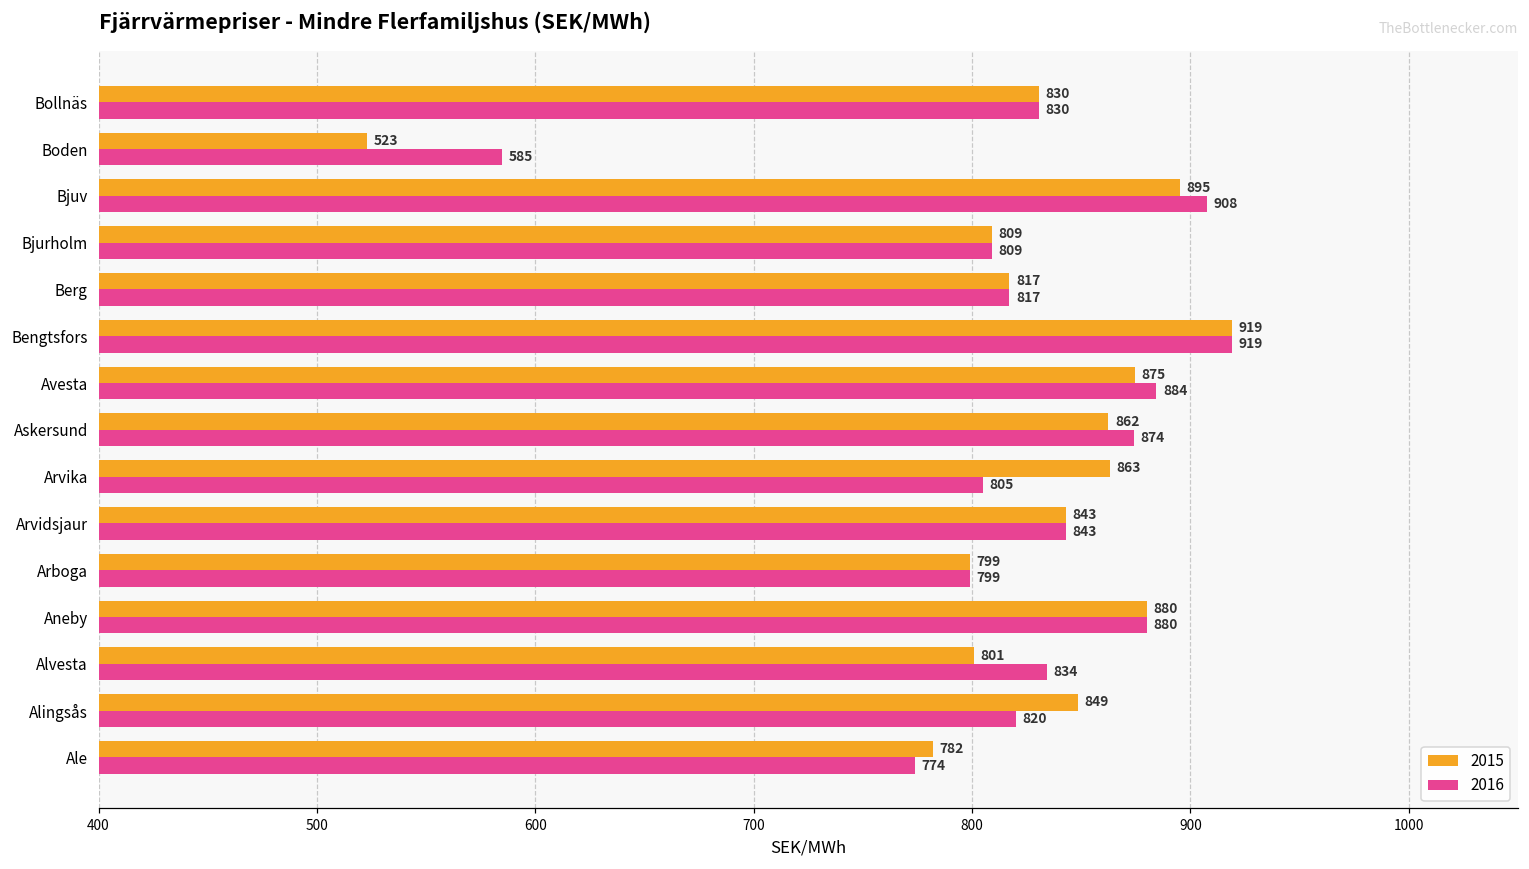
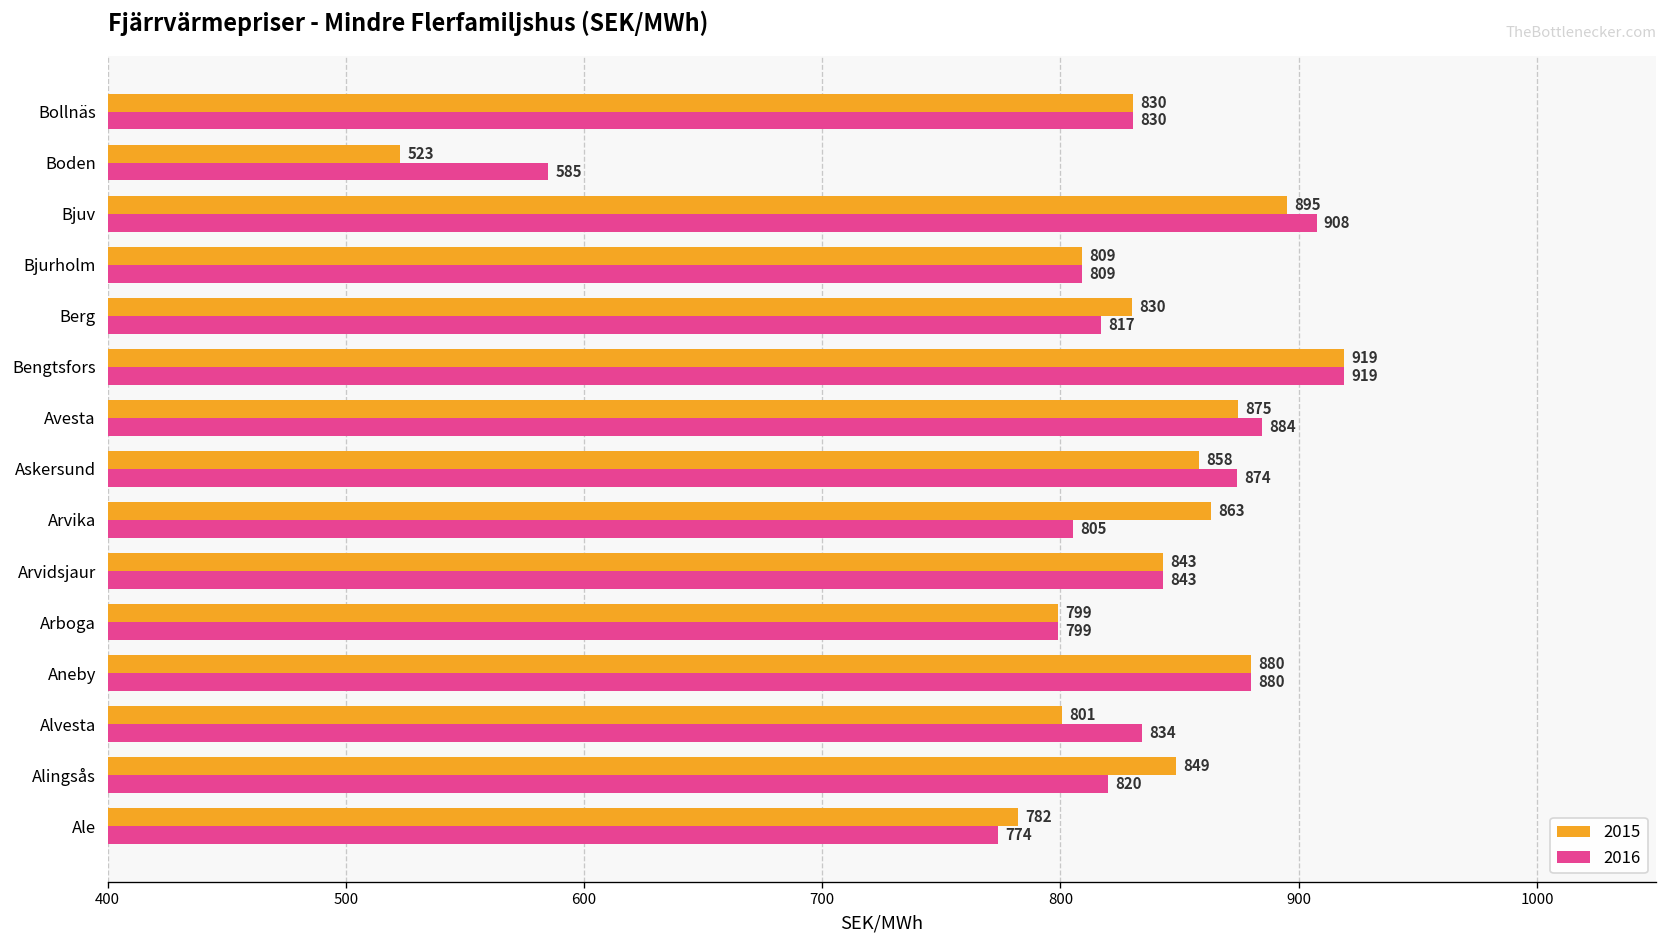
  {
    "2015": {
      "Bollnäs": 830,
      "Boden": 523,
      "Bjuv": 895,
      "Bjurholm": 809,
-     "Berg": 817,
+     "Berg": 830,
      "Bengtsfors": 919,
      "Avesta": 875,
-     "Askersund": 862,
+     "Askersund": 858,
      "Arvika": 863,
      "Arvidsjaur": 843,
      "Arboga": 799,
      "Aneby": 880,
      "Alvesta": 801,
      "Alingsås": 849,
      "Ale": 782
    },
    "2016": {
      "Bollnäs": 830,
      "Boden": 585,
      "Bjuv": 908,
      "Bjurholm": 809,
      "Berg": 817,
      "Bengtsfors": 919,
      "Avesta": 884,
      "Askersund": 874,
      "Arvika": 805,
      "Arvidsjaur": 843,
      "Arboga": 799,
      "Aneby": 880,
      "Alvesta": 834,
      "Alingsås": 820,
      "Ale": 774
    }
  }
